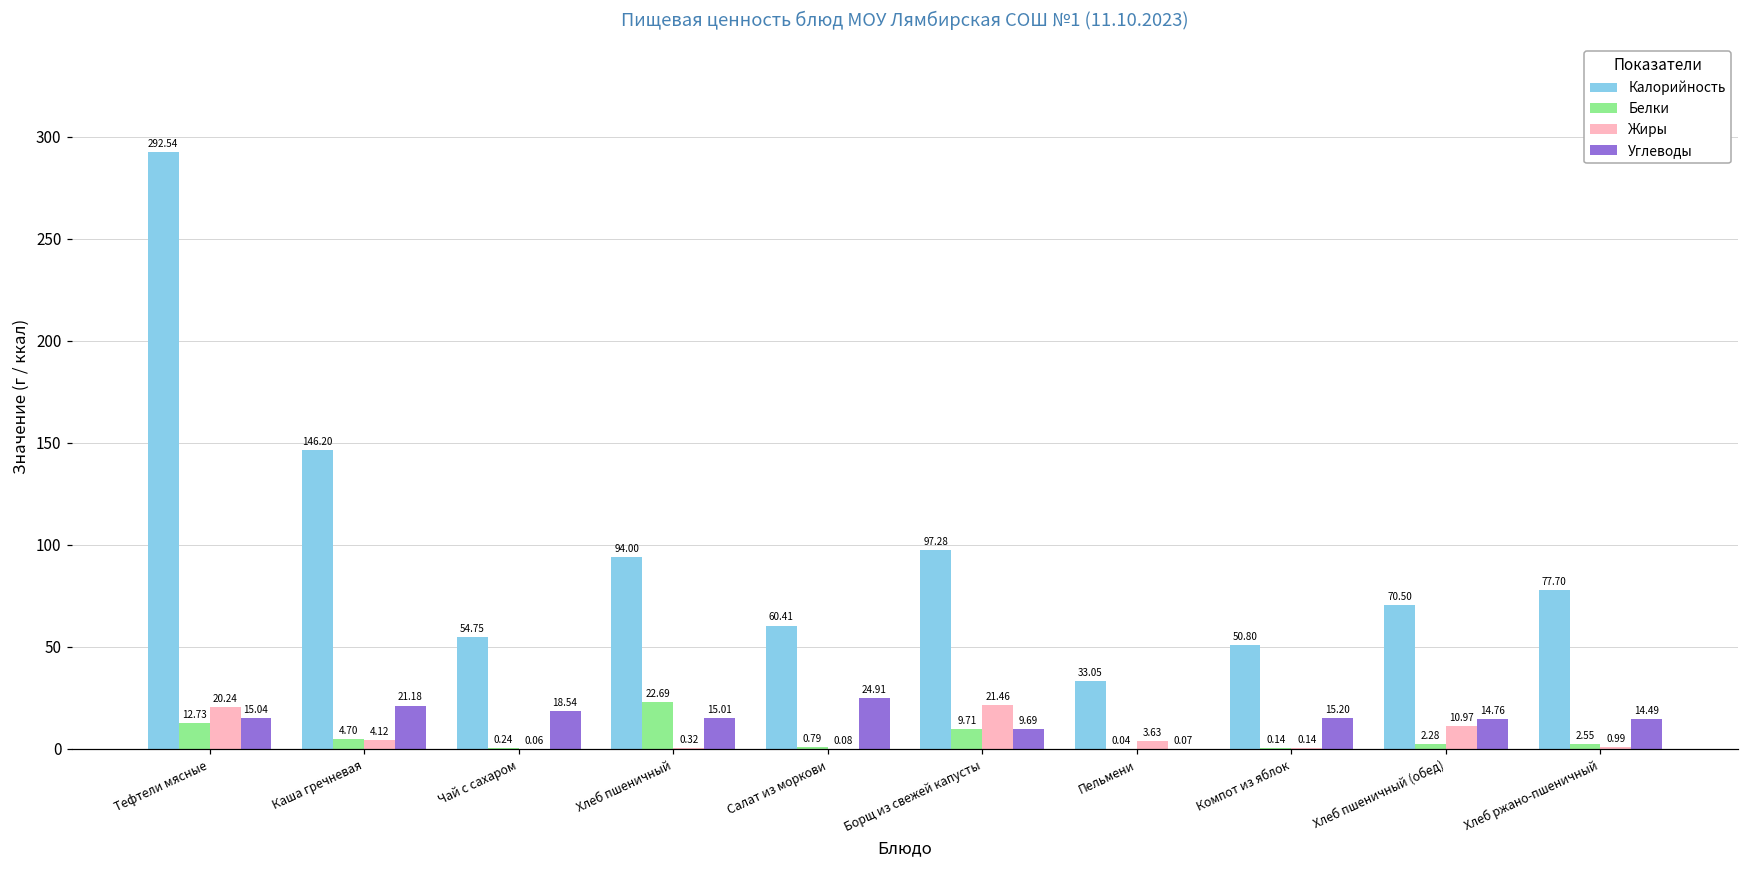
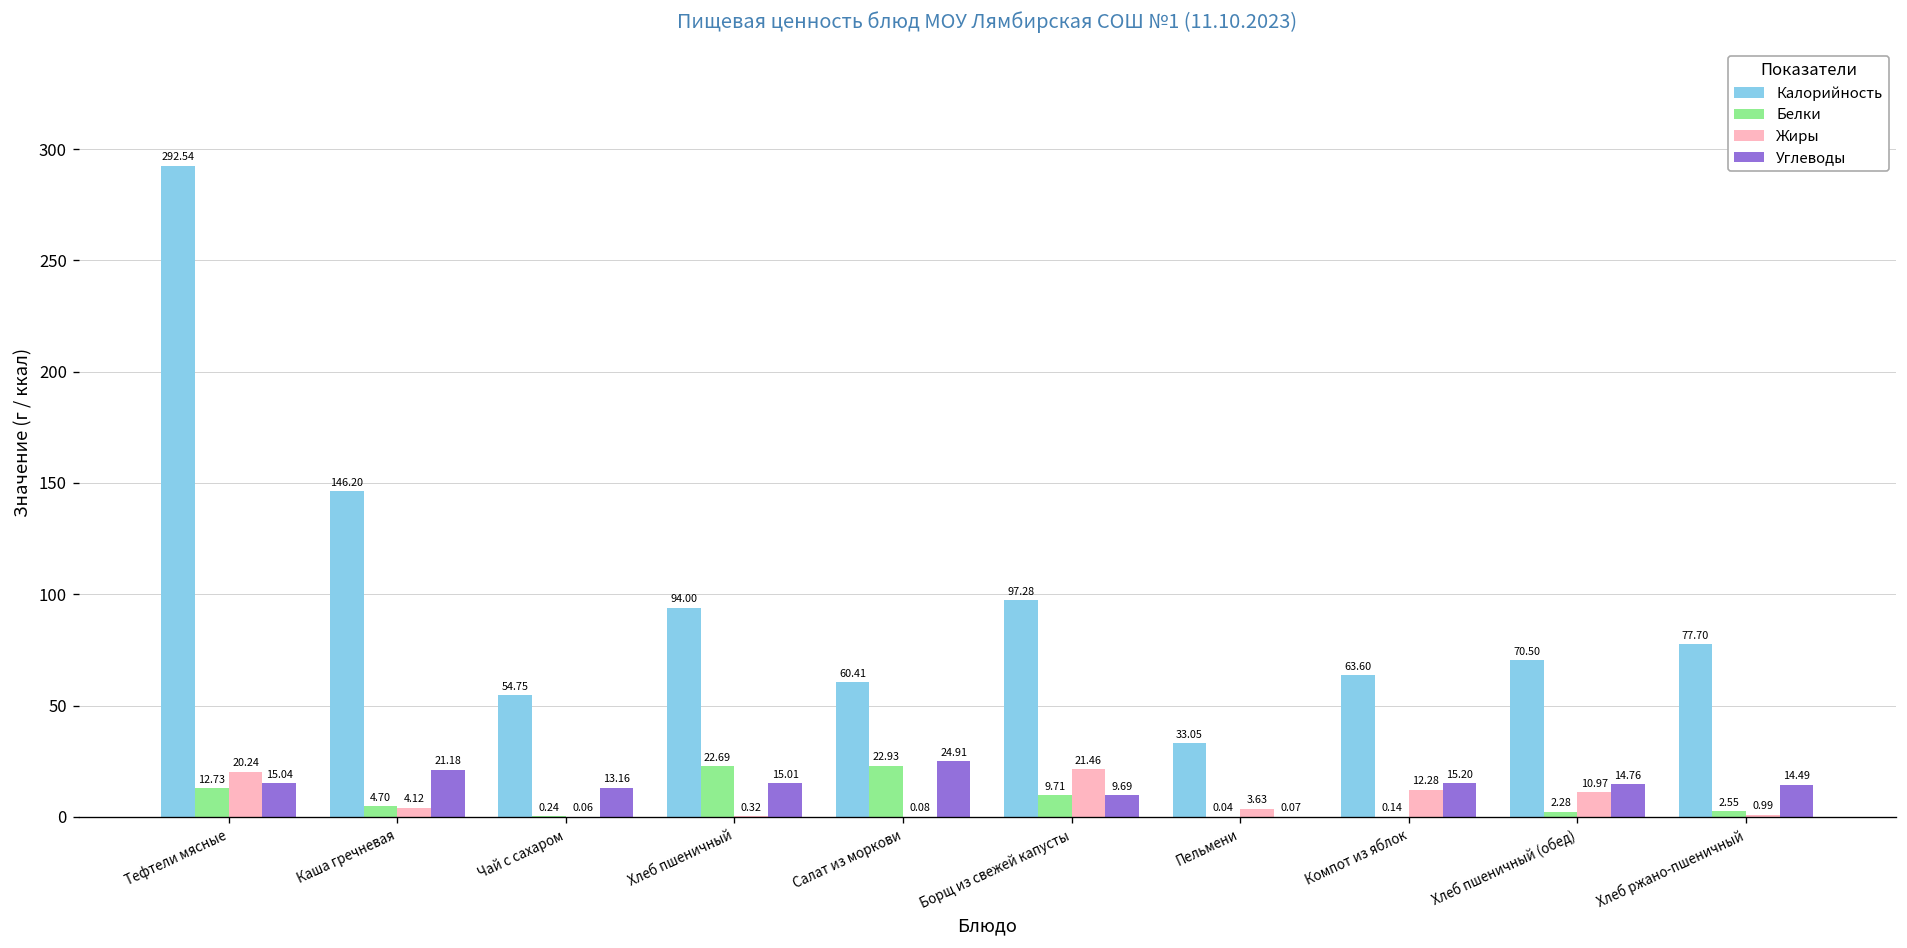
  {
    "Калорийность": {
      "Тефтели мясные": 292.54,
      "Каша гречневая": 146.20,
      "Чай с сахаром": 54.75,
      "Хлеб пшеничный": 94.00,
      "Салат из моркови": 60.41,
      "Борщ из свежей капусты": 97.28,
      "Пельмени": 33.05,
-     "Компот из яблок": 50.80,
+     "Компот из яблок": 63.60,
      "Хлеб пшеничный (обед)": 70.50,
      "Хлеб ржано-пшеничный": 77.70
    },
    "Белки": {
      "Тефтели мясные": 12.73,
      "Каша гречневая": 4.70,
      "Чай с сахаром": 0.24,
      "Хлеб пшеничный": 22.69,
-     "Салат из моркови": 0.79,
+     "Салат из моркови": 22.93,
      "Борщ из свежей капусты": 9.71,
      "Пельмени": 0.04,
      "Компот из яблок": 0.14,
      "Хлеб пшеничный (обед)": 2.28,
      "Хлеб ржано-пшеничный": 2.55
    },
    "Жиры": {
      "Тефтели мясные": 20.24,
      "Каша гречневая": 4.12,
      "Чай с сахаром": 0.06,
      "Хлеб пшеничный": 0.32,
      "Салат из моркови": 0.08,
      "Борщ из свежей капусты": 21.46,
      "Пельмени": 3.63,
-     "Компот из яблок": 0.14,
+     "Компот из яблок": 12.28,
      "Хлеб пшеничный (обед)": 10.97,
      "Хлеб ржано-пшеничный": 0.99
    },
    "Углеводы": {
      "Тефтели мясные": 15.04,
      "Каша гречневая": 21.18,
-     "Чай с сахаром": 18.54,
+     "Чай с сахаром": 13.16,
      "Хлеб пшеничный": 15.01,
      "Салат из моркови": 24.91,
      "Борщ из свежей капусты": 9.69,
      "Пельмени": 0.07,
      "Компот из яблок": 15.20,
      "Хлеб пшеничный (обед)": 14.76,
      "Хлеб ржано-пшеничный": 14.49
    }
  }
